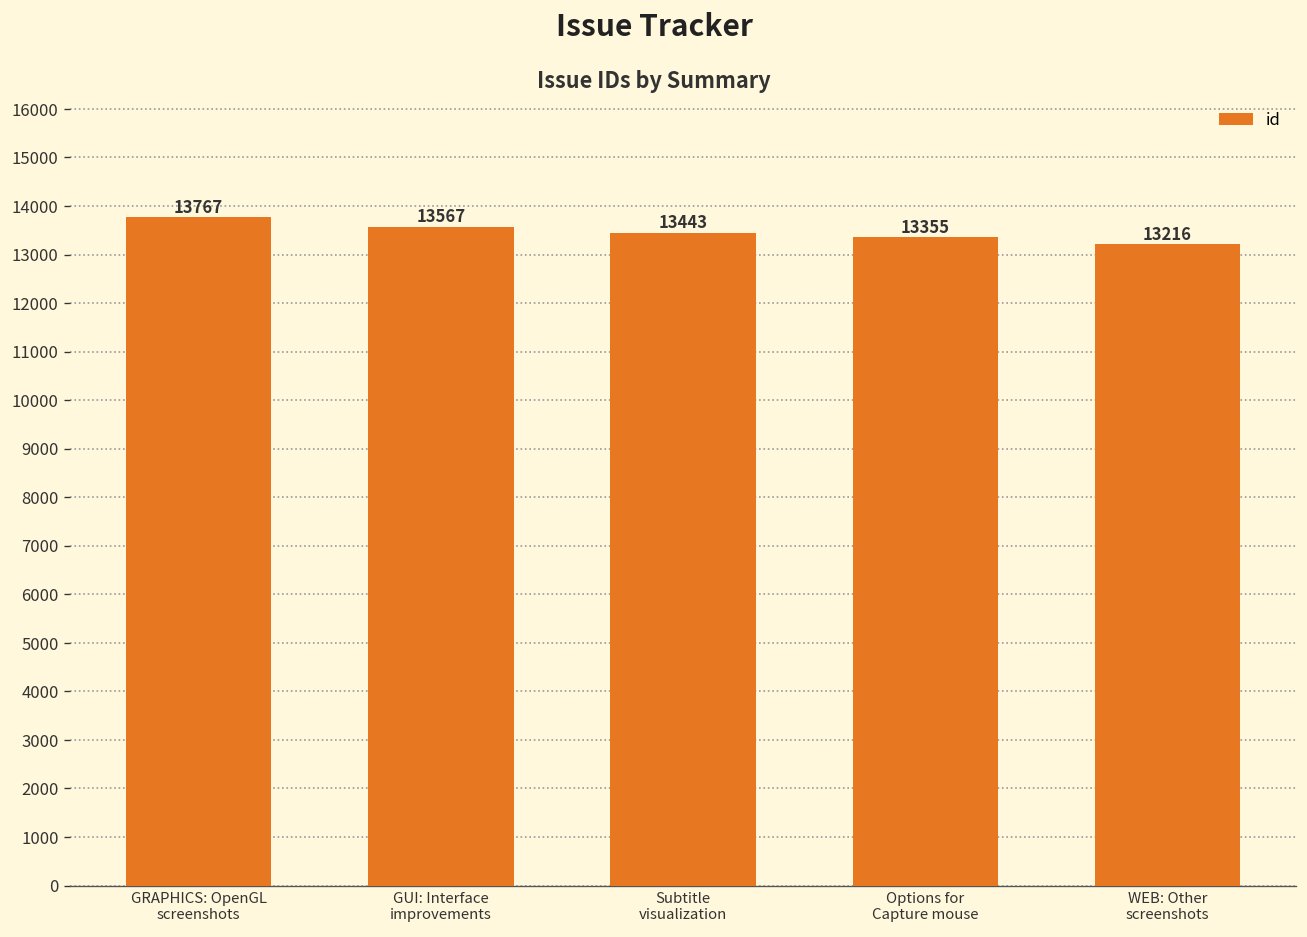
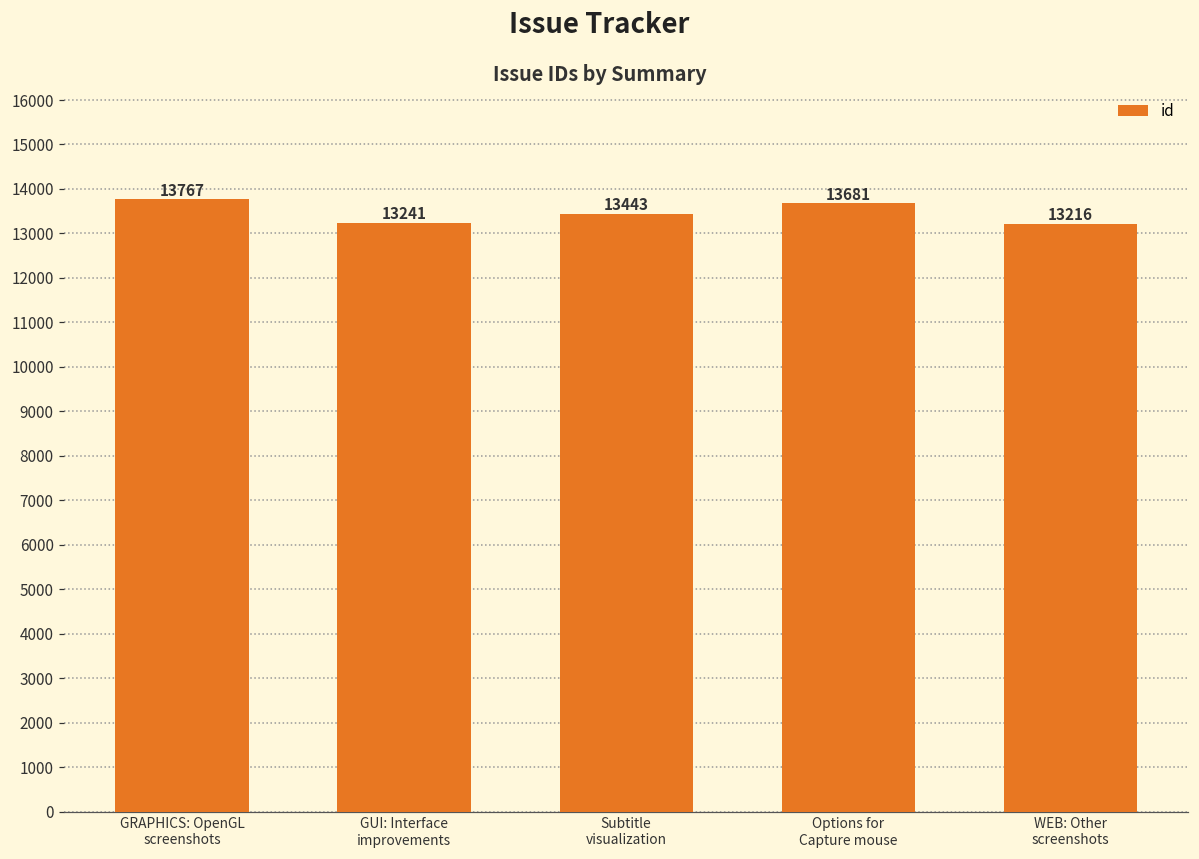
  {
    "GRAPHICS: OpenGL screenshots": 13767,
-   "GUI: Interface improvements": 13567,
+   "GUI: Interface improvements": 13241,
    "Subtitle visualization": 13443,
-   "Options for Capture mouse": 13355,
+   "Options for Capture mouse": 13681,
    "WEB: Other screenshots": 13216
  }
